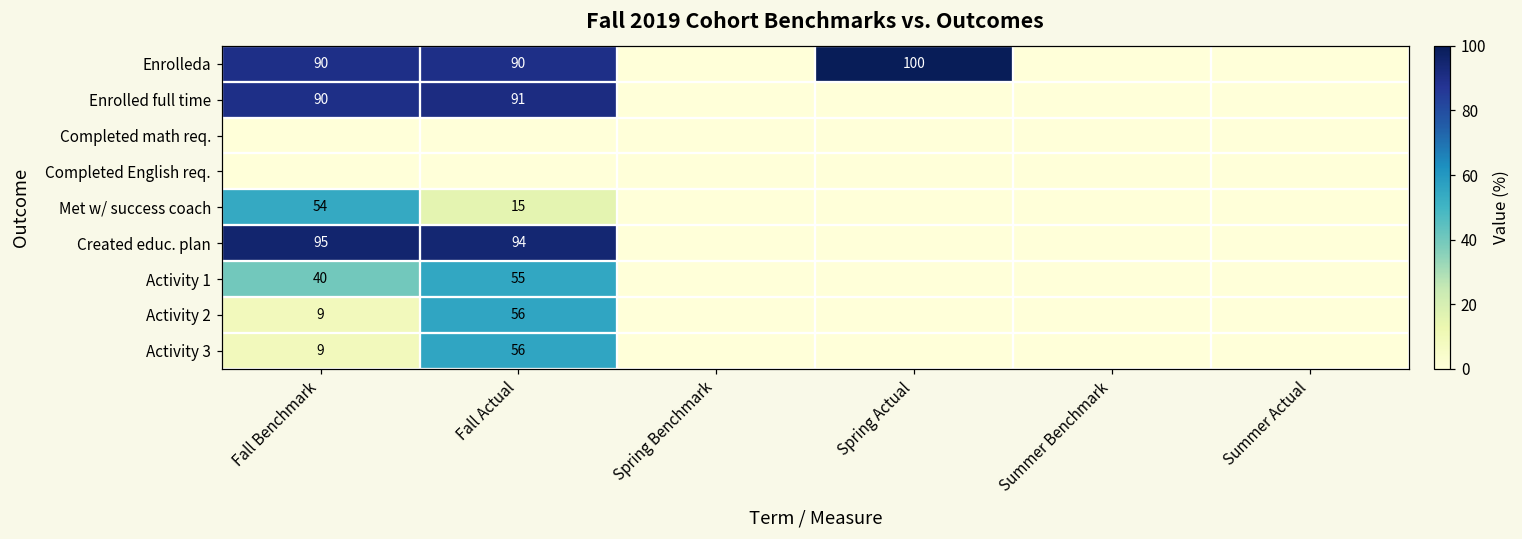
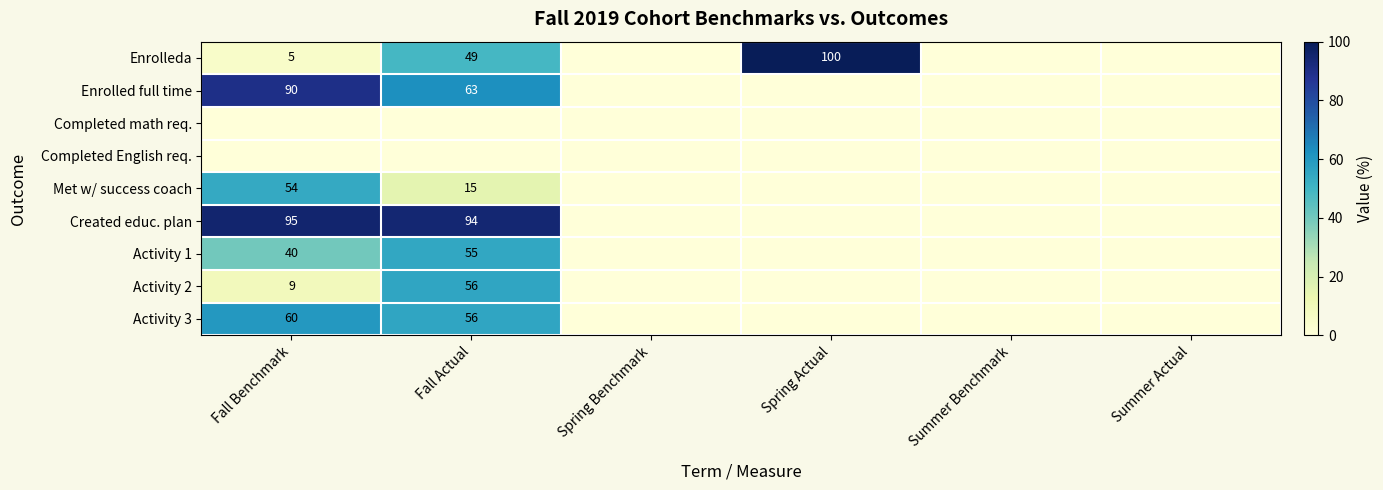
  {
    "Enrolleda": {
-     "Fall Benchmark": 90,
-     "Fall Actual": 90,
+     "Fall Benchmark": 5,
+     "Fall Actual": 49,
      "Spring Actual": 100
    },
    "Enrolled full time": {
      "Fall Benchmark": 90,
-     "Fall Actual": 91
+     "Fall Actual": 63
    },
    "Met w/ success coach": {
      "Fall Benchmark": 54,
      "Fall Actual": 15
    },
    "Created educ. plan": {
      "Fall Benchmark": 95,
      "Fall Actual": 94
    },
    "Activity 1": {
      "Fall Benchmark": 40,
      "Fall Actual": 55
    },
    "Activity 2": {
      "Fall Benchmark": 9,
      "Fall Actual": 56
    },
    "Activity 3": {
-     "Fall Benchmark": 9,
+     "Fall Benchmark": 60,
      "Fall Actual": 56
    }
  }
